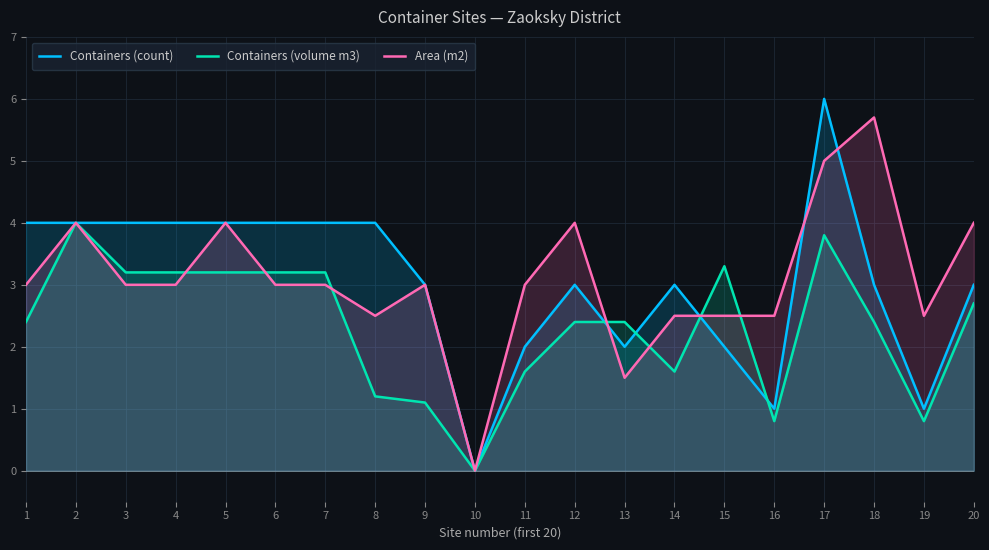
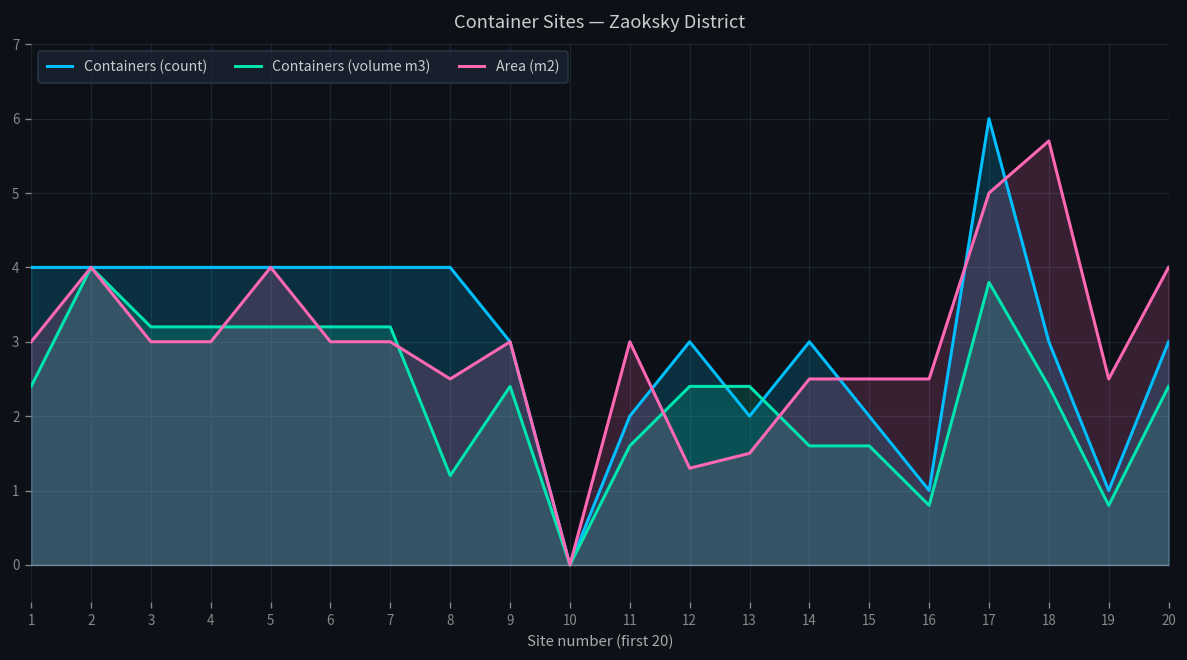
  {
    "Containers (count)": {
      "1": 4.0,
      "3": 4.0,
      "4": 4.0,
      "6": 4.0,
      "7": 4.0,
      "8": 4.0,
      "11": 2.0,
      "12": 3.0,
      "13": 2.0,
      "14": 3.0,
      "15": 2.0,
      "16": 1.0,
      "17": 6.0,
      "18": 3.0,
      "19": 1.0,
      "20": 3.0
    },
    "Containers (volume m3)": {
      "1": 2.4,
      "3": 3.2,
      "4": 3.2,
      "5": 3.2,
      "6": 3.2,
      "7": 3.2,
      "8": 1.2,
-     "9": 1.1,
+     "9": 2.4,
      "11": 1.6,
      "12": 2.4,
      "13": 2.4,
      "14": 1.6,
-     "15": 3.3,
+     "15": 1.6,
      "16": 0.8,
      "17": 3.8,
      "18": 2.4,
      "19": 0.8,
-     "20": 2.7
+     "20": 2.4
    },
    "Area (m2)": {
      "1": 3.0,
      "3": 3.0,
      "4": 3.0,
      "6": 3.0,
      "7": 3.0,
      "8": 2.5,
      "11": 3.0,
-     "12": 4.0,
+     "12": 1.3,
      "13": 1.5,
      "14": 2.5,
      "15": 2.5,
      "16": 2.5,
      "17": 5.0,
      "18": 5.7,
      "19": 2.5,
      "20": 4.0
    }
  }
